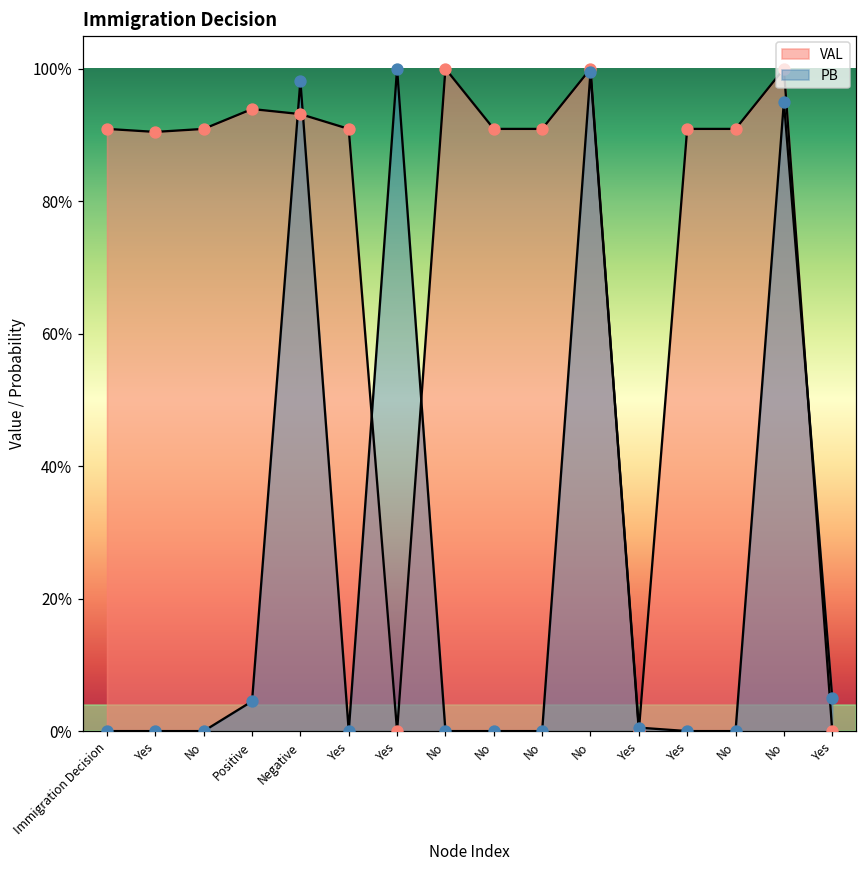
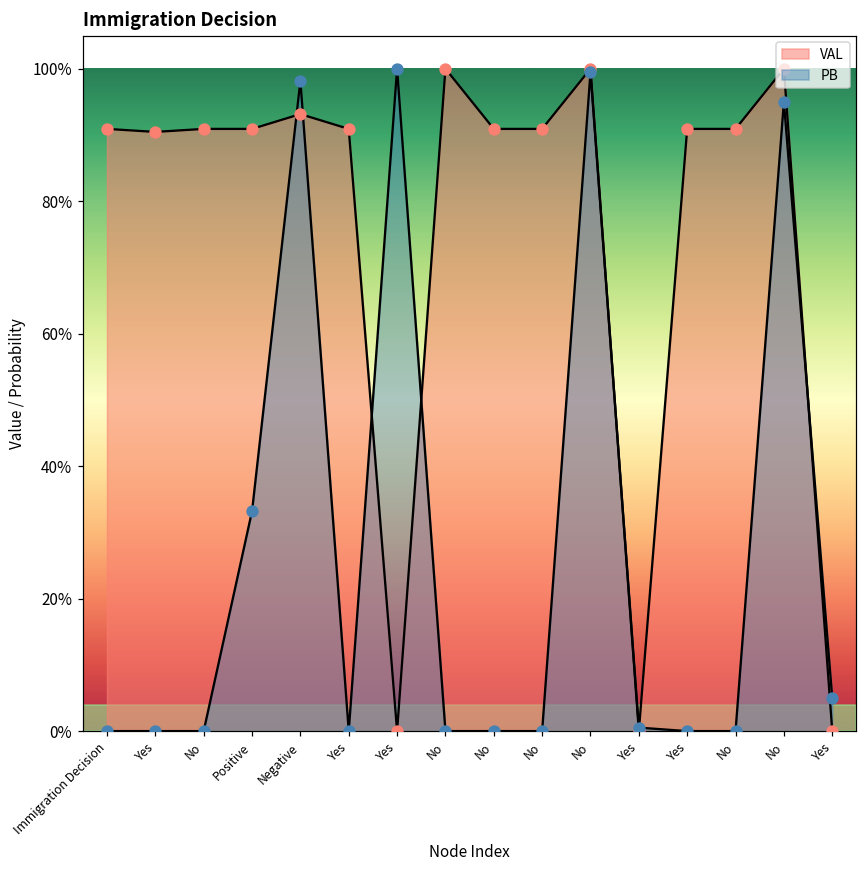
  {
    "VAL": {
      "Immigration Decision": "91%",
-     "Positive": "94%",
+     "Positive": "91%",
      "Negative": "93%"
    },
    "PB": {
-     "Positive": "5%",
+     "Positive": "33%",
      "Negative": "98%"
    }
  }
